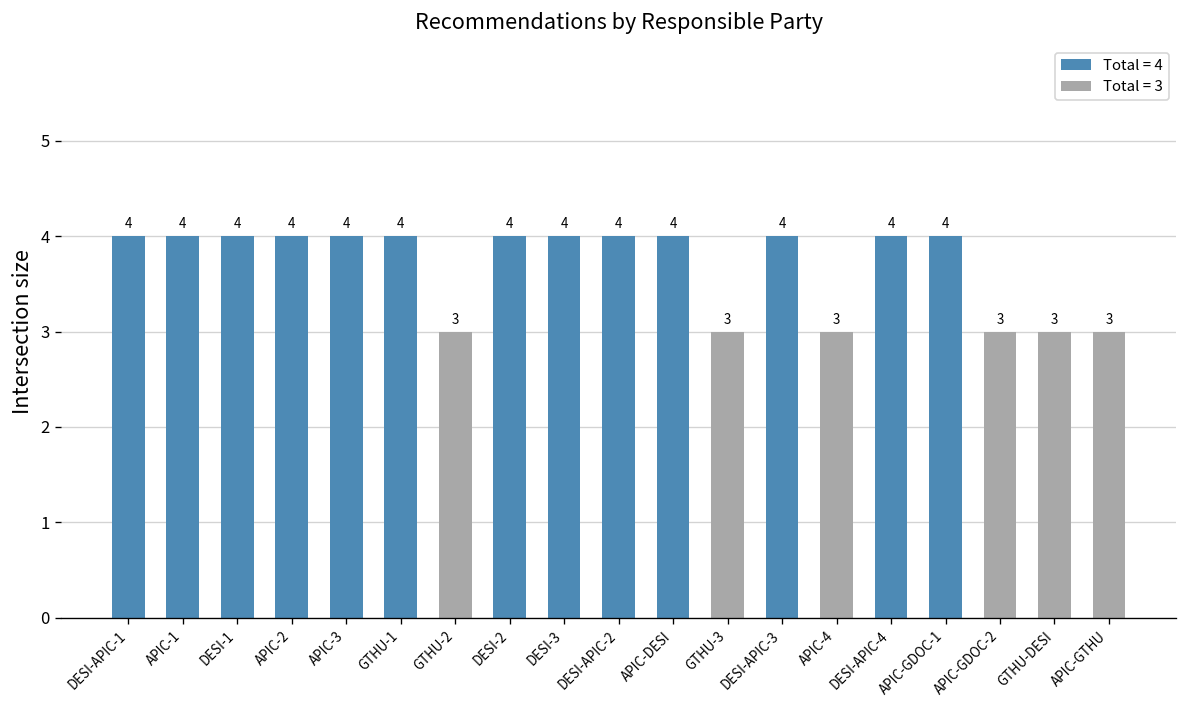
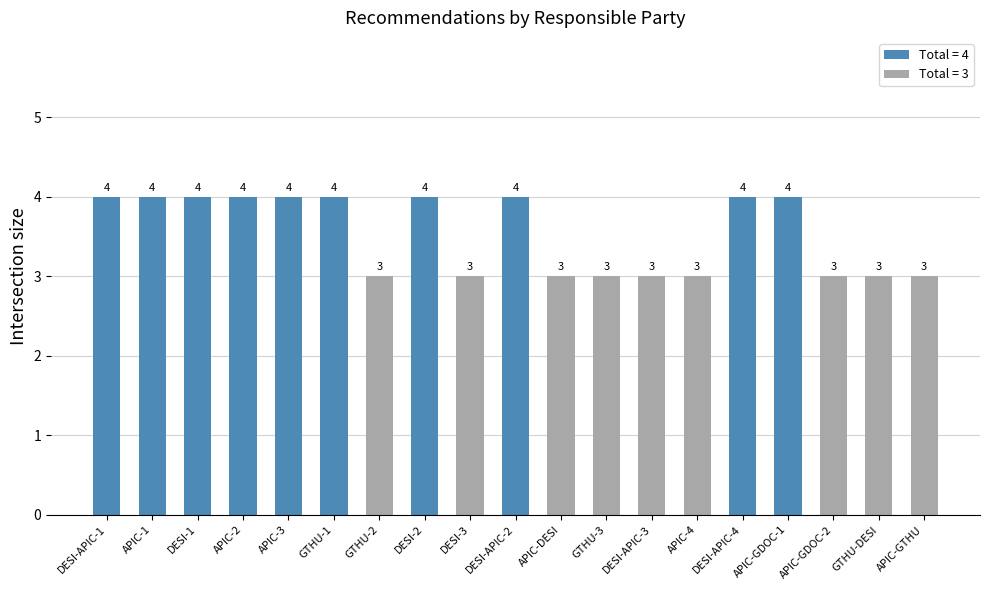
  {
    "DESI-APIC-1": 4,
    "APIC-1": 4,
    "DESI-1": 4,
    "APIC-2": 4,
    "APIC-3": 4,
    "GTHU-1": 4,
    "GTHU-2": 3,
    "DESI-2": 4,
-   "DESI-3": 4,
+   "DESI-3": 3,
    "DESI-APIC-2": 4,
-   "APIC-DESI": 4,
+   "APIC-DESI": 3,
    "GTHU-3": 3,
-   "DESI-APIC-3": 4,
+   "DESI-APIC-3": 3,
    "APIC-4": 3,
    "DESI-APIC-4": 4,
    "APIC-GDOC-1": 4,
    "APIC-GDOC-2": 3,
    "GTHU-DESI": 3,
    "APIC-GTHU": 3
  }
